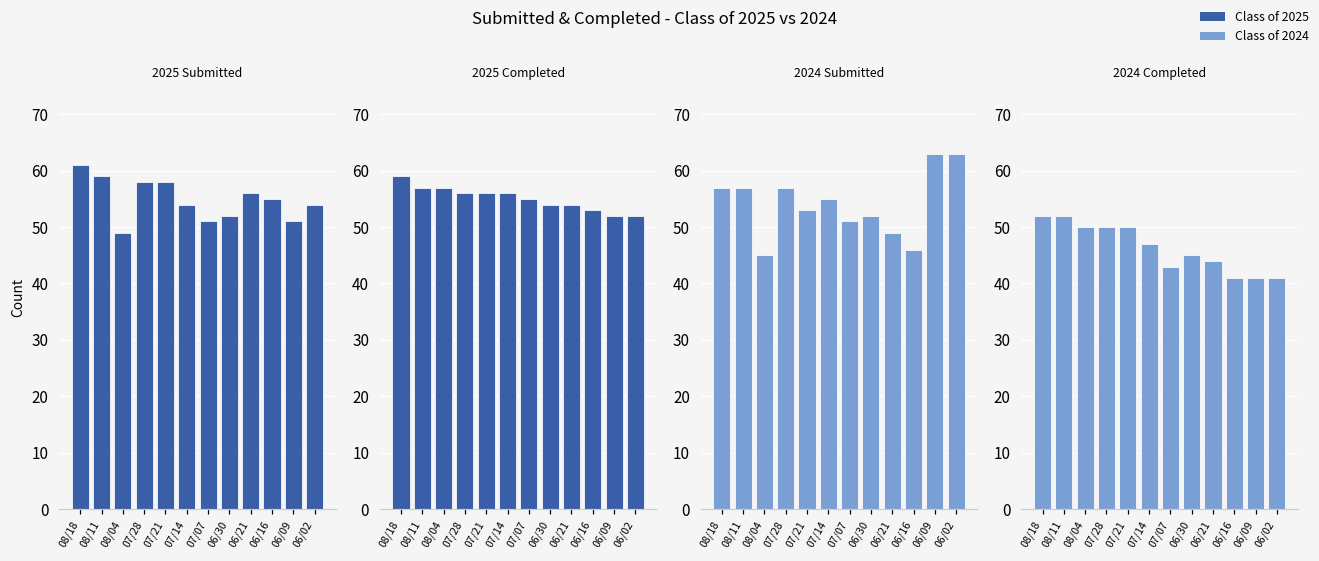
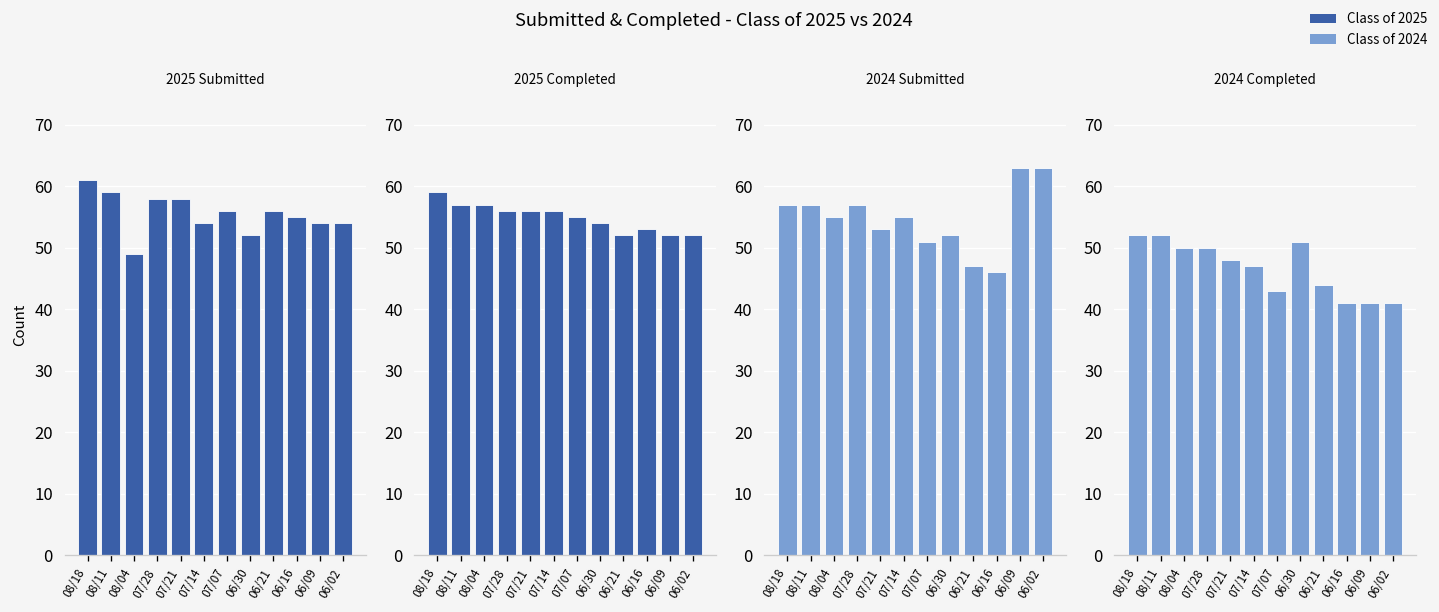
  {
    "2025 Submitted": {
      "08/18": 61,
      "08/11": 59,
      "08/04": 49,
      "07/28": 58,
      "07/21": 58,
      "07/14": 54,
-     "07/07": 51,
+     "07/07": 56,
      "06/30": 52,
      "06/21": 56,
      "06/16": 55,
-     "06/09": 51,
+     "06/09": 54,
      "06/02": 54
    },
    "2025 Completed": {
      "08/18": 59,
      "08/11": 57,
      "08/04": 57,
      "07/28": 56,
      "07/21": 56,
      "07/14": 56,
      "07/07": 55,
      "06/30": 54,
-     "06/21": 54,
+     "06/21": 52,
      "06/16": 53,
      "06/09": 52,
      "06/02": 52
    },
    "2024 Submitted": {
      "08/18": 57,
      "08/11": 57,
-     "08/04": 45,
+     "08/04": 55,
      "07/28": 57,
      "07/21": 53,
      "07/14": 55,
      "07/07": 51,
      "06/30": 52,
-     "06/21": 49,
+     "06/21": 47,
      "06/16": 46,
      "06/09": 63,
      "06/02": 63
    },
    "2024 Completed": {
      "08/18": 52,
      "08/11": 52,
      "08/04": 50,
      "07/28": 50,
-     "07/21": 50,
+     "07/21": 48,
      "07/14": 47,
      "07/07": 43,
-     "06/30": 45,
+     "06/30": 51,
      "06/21": 44,
      "06/16": 41,
      "06/09": 41,
      "06/02": 41
    }
  }
